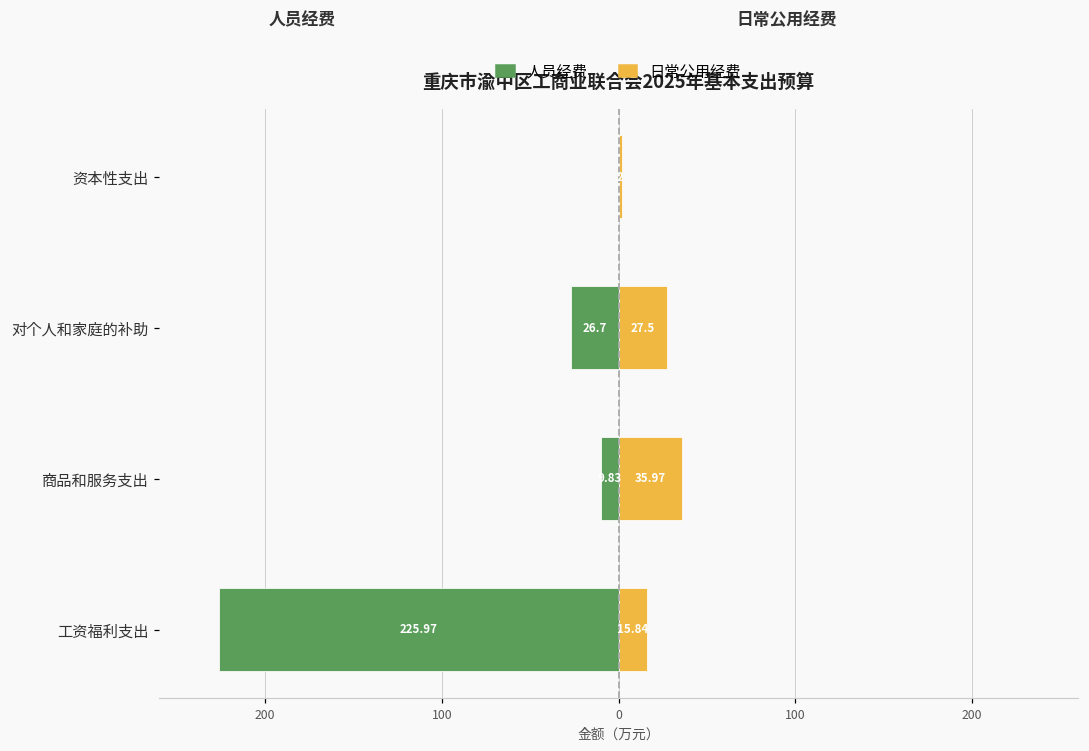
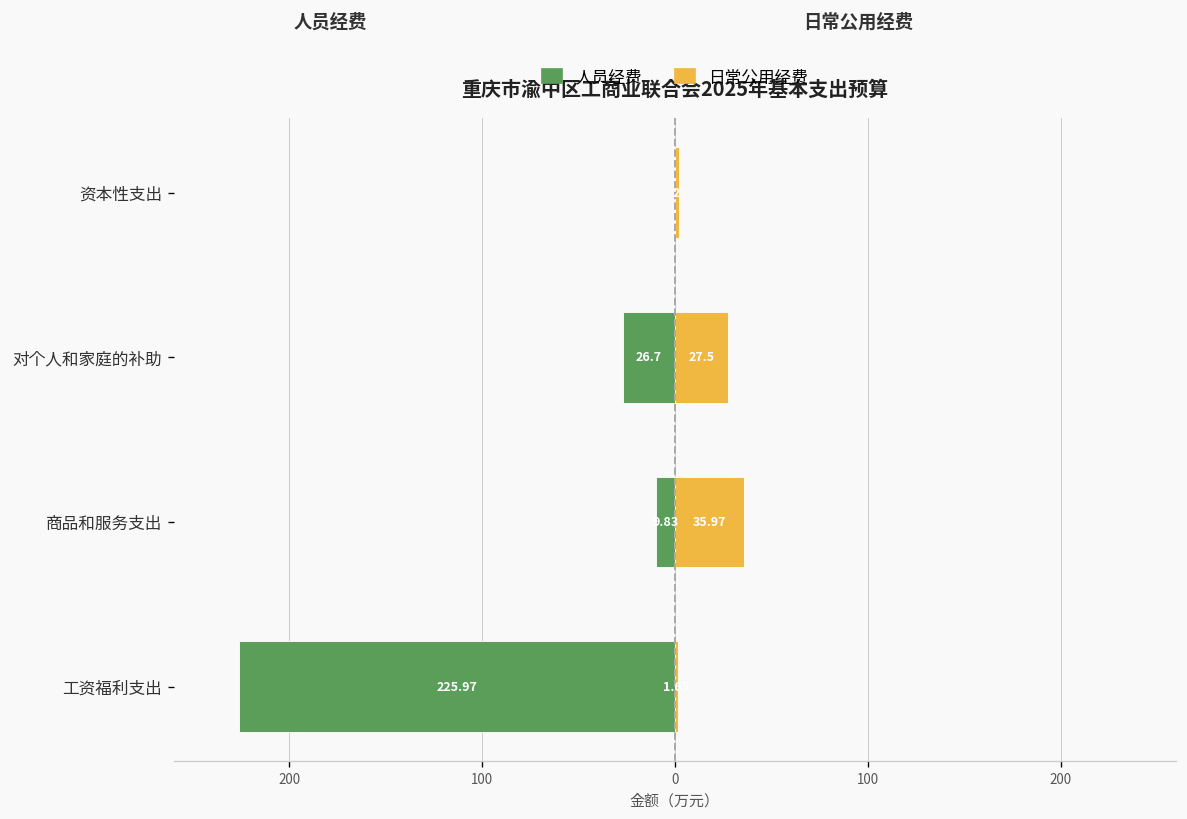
  {
    "日常公用经费": {
      "对个人和家庭的补助": 27.5,
      "商品和服务支出": 35.97,
-     "工资福利支出": 15.84
+     "工资福利支出": 1.65
    }
  }
